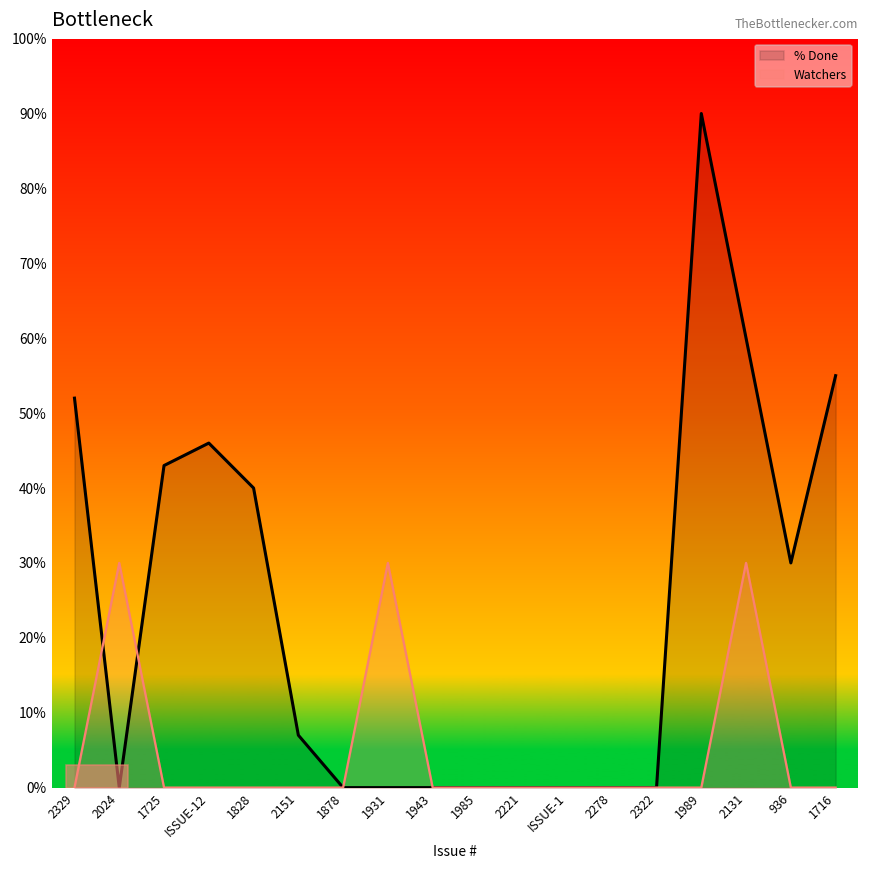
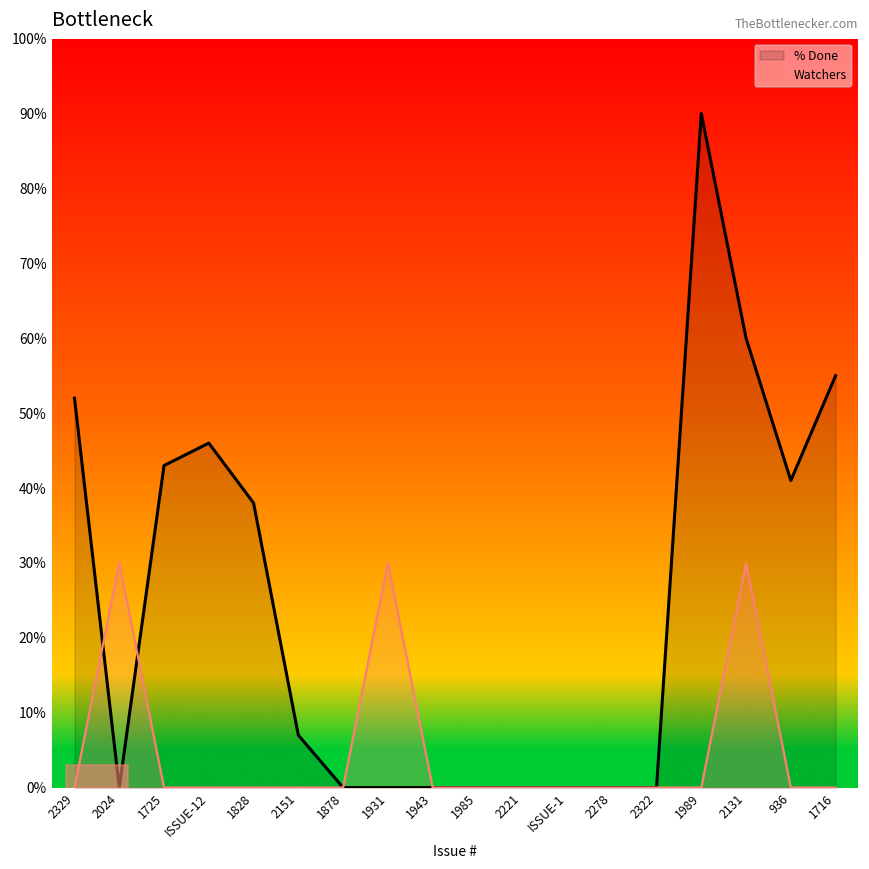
  {
    "% Done": {
      "2329": "52%",
      "1725": "43%",
      "ISSUE-12": "46%",
-     "1828": "40%",
+     "1828": "38%",
      "2151": "7%",
      "1931": "0%",
      "1989": "90%",
      "2131": "60%",
-     "936": "30%",
+     "936": "41%",
      "1716": "55%"
    },
    "Watchers": {
      "2024": "30%",
      "1725": "0%",
      "ISSUE-12": "0%",
      "1828": "0%",
      "2151": "0%",
      "1931": "30%",
      "1989": "0%",
      "2131": "30%",
      "936": "0%",
      "1716": "0%"
    }
  }
